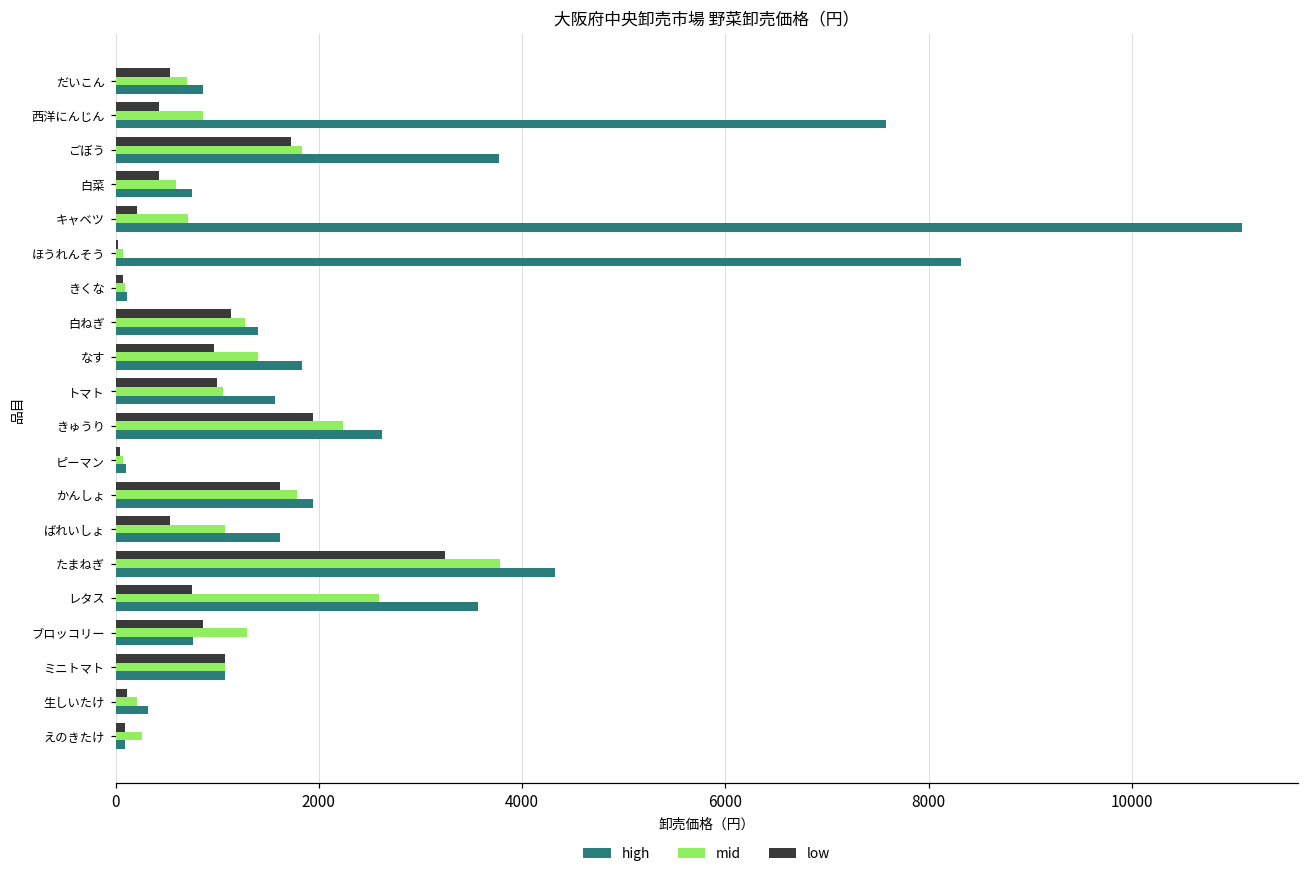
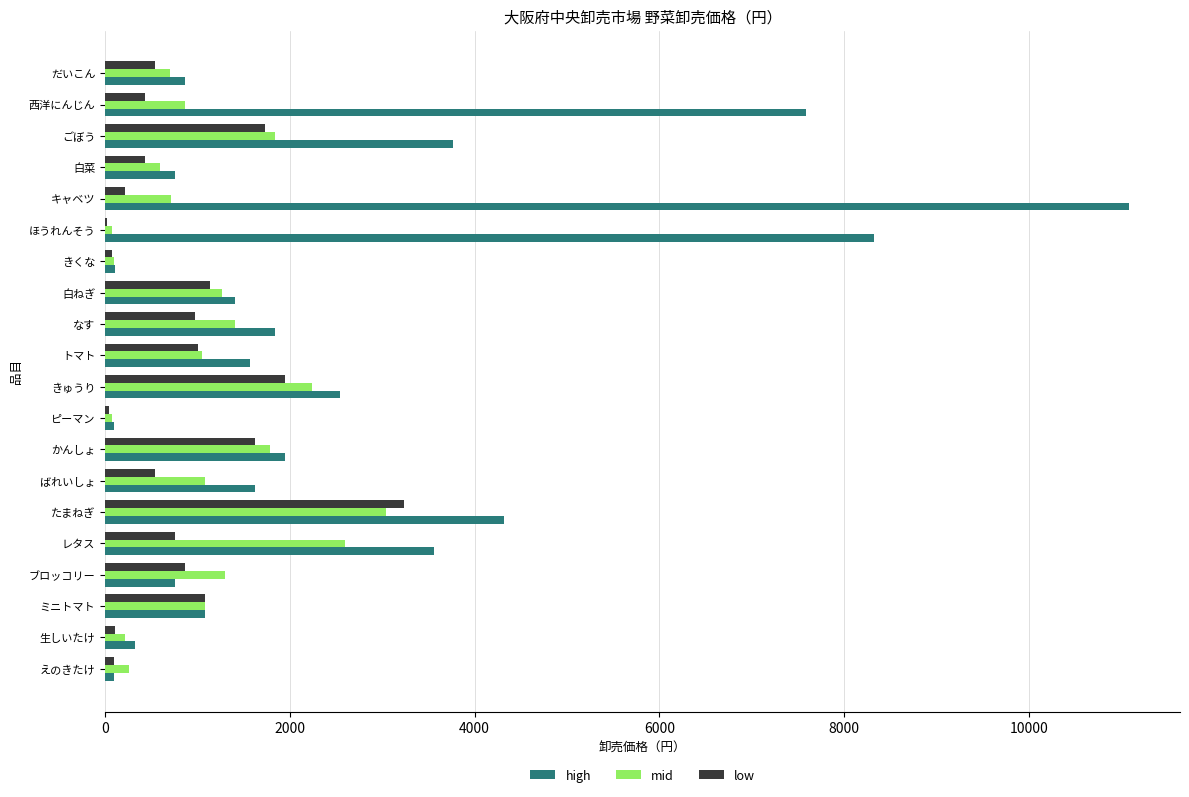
  {
    "high": {
      "だいこん": 900,
      "西洋にんじん": 7600,
      "ごぼう": 3800,
      "白菜": 800,
      "キャベツ": 11100,
      "ほうれんそう": 8300,
      "きくな": 100,
      "白ねぎ": 1400,
      "なす": 1800,
      "トマト": 1600,
-     "きゅうり": 2600,
+     "きゅうり": 2500,
      "ピーマン": 100,
      "かんしょ": 1900,
      "ばれいしょ": 1600,
      "たまねぎ": 4300,
      "レタス": 3600,
      "ブロッコリー": 800,
      "ミニトマト": 1100,
      "生しいたけ": 300,
      "えのきたけ": 100
    },
    "mid": {
      "だいこん": 700,
      "西洋にんじん": 900,
      "ごぼう": 1800,
      "白菜": 600,
      "キャベツ": 700,
      "ほうれんそう": 100,
      "きくな": 100,
      "白ねぎ": 1300,
      "なす": 1400,
      "トマト": 1100,
      "きゅうり": 2200,
      "ピーマン": 100,
      "かんしょ": 1800,
      "ばれいしょ": 1100,
-     "たまねぎ": 3800,
+     "たまねぎ": 3000,
      "レタス": 2600,
      "ブロッコリー": 1300,
      "ミニトマト": 1100,
      "生しいたけ": 200,
      "えのきたけ": 300
    },
    "low": {
      "だいこん": 500,
      "西洋にんじん": 400,
      "ごぼう": 1700,
      "白菜": 400,
      "キャベツ": 200,
      "きくな": 100,
      "白ねぎ": 1100,
      "なす": 1000,
      "トマト": 1000,
      "きゅうり": 1900,
      "ピーマン": 0,
      "かんしょ": 1600,
      "ばれいしょ": 500,
      "たまねぎ": 3200,
      "レタス": 800,
      "ブロッコリー": 900,
      "ミニトマト": 1100,
      "生しいたけ": 100,
      "えのきたけ": 100
    }
  }
